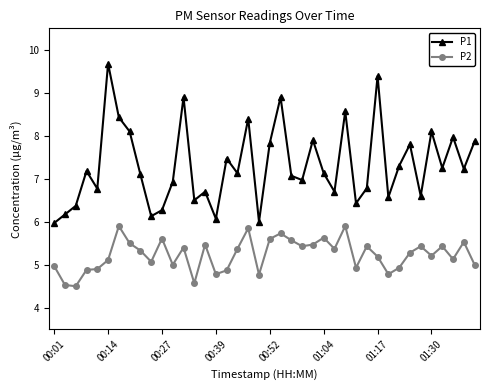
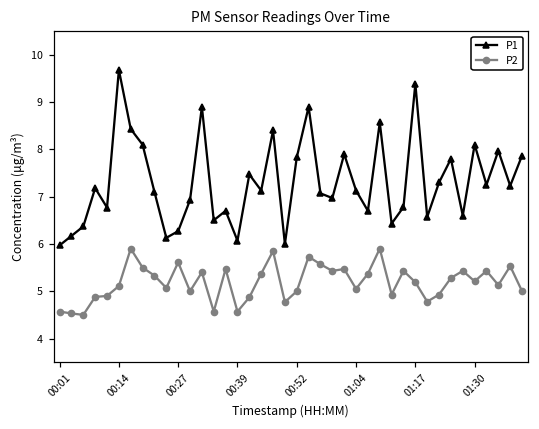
  {
    "P1": {
      "00:01": 6.0,
      "00:14": 9.7,
      "00:27": 6.3,
      "00:39": 6.1,
      "00:52": 7.8,
      "01:04": 7.1,
      "01:17": 9.4,
      "01:30": 8.1
    },
    "P2": {
-     "00:01": 5.0,
+     "00:01": 4.6,
      "00:14": 5.1,
      "00:27": 5.6,
-     "00:39": 4.8,
-     "00:52": 5.6,
-     "01:04": 5.6,
+     "00:39": 4.6,
+     "00:52": 5.0,
+     "01:04": 5.1,
      "01:17": 5.2,
      "01:30": 5.2
    }
  }
